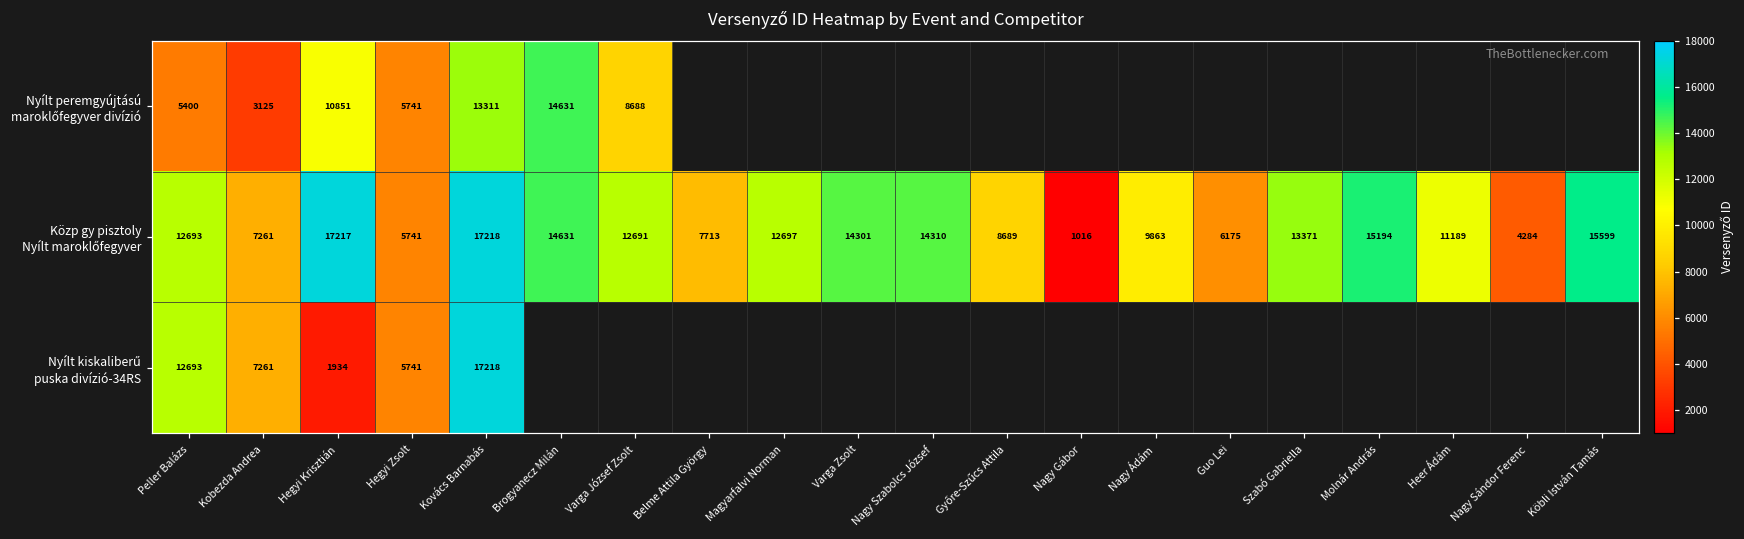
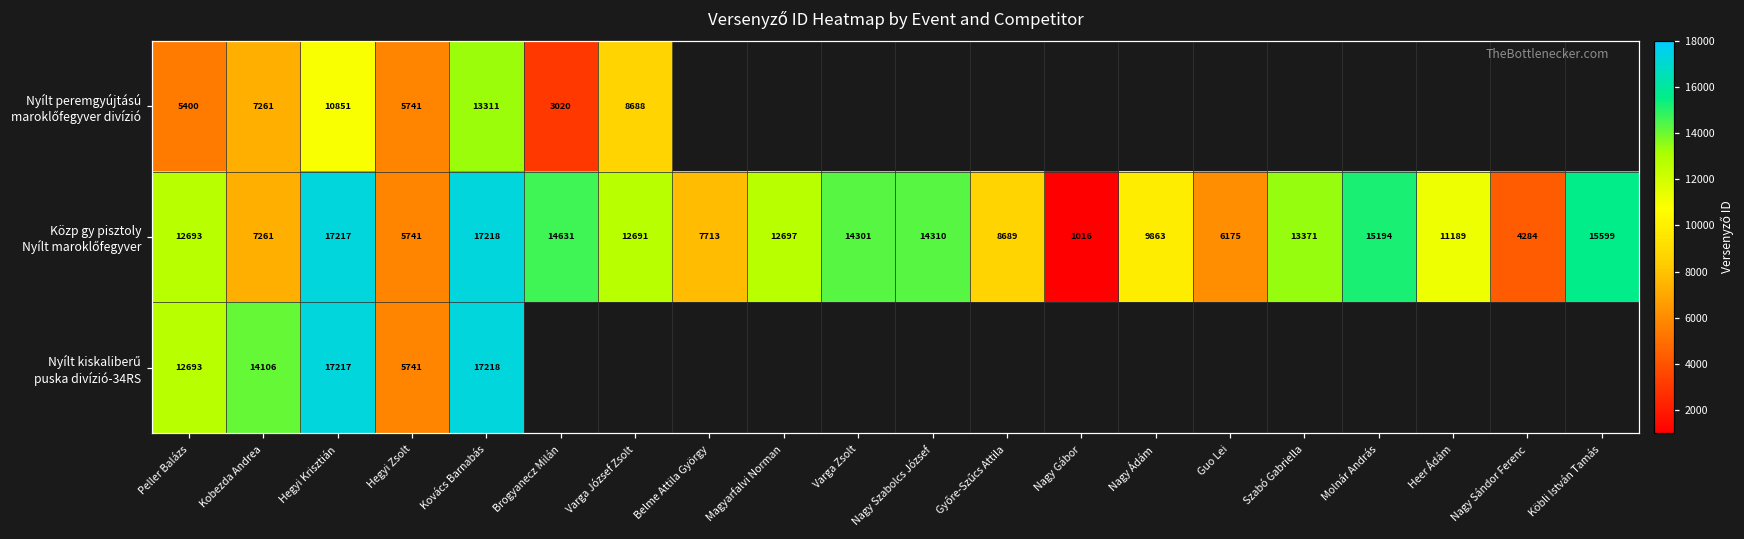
  {
    "Nyílt peremgyújtású maroklőfegyver divízió": {
      "Peller Balázs": 5400,
-     "Kobezda Andrea": 3125,
+     "Kobezda Andrea": 7261,
      "Hegyi Krisztián": 10851,
      "Hegyi Zsolt": 5741,
      "Kovács Barnabás": 13311,
-     "Brogyanecz Milán": 14631,
+     "Brogyanecz Milán": 3020,
      "Varga József Zsolt": 8688
    },
    "Közp gy pisztoly Nyílt maroklőfegyver": {
      "Peller Balázs": 12693,
      "Kobezda Andrea": 7261,
      "Hegyi Krisztián": 17217,
      "Hegyi Zsolt": 5741,
      "Kovács Barnabás": 17218,
      "Brogyanecz Milán": 14631,
      "Varga József Zsolt": 12691,
      "Belme Attila György": 7713,
      "Magyarfalvi Norman": 12697,
      "Varga Zsolt": 14301,
      "Nagy Szabolcs József": 14310,
      "Győre-Szűcs Attila": 8689,
      "Nagy Gábor": 1016,
      "Nagy Ádám": 9863,
      "Guo Lei": 6175,
      "Szabó Gabriella": 13371,
      "Molnár András": 15194,
      "Heer Ádám": 11189,
      "Nagy Sándor Ferenc": 4284,
      "Köbli István Tamás": 15599
    },
    "Nyílt kiskaliberű puska divízió-34RS": {
      "Peller Balázs": 12693,
-     "Kobezda Andrea": 7261,
-     "Hegyi Krisztián": 1934,
+     "Kobezda Andrea": 14106,
+     "Hegyi Krisztián": 17217,
      "Hegyi Zsolt": 5741,
      "Kovács Barnabás": 17218
    }
  }
